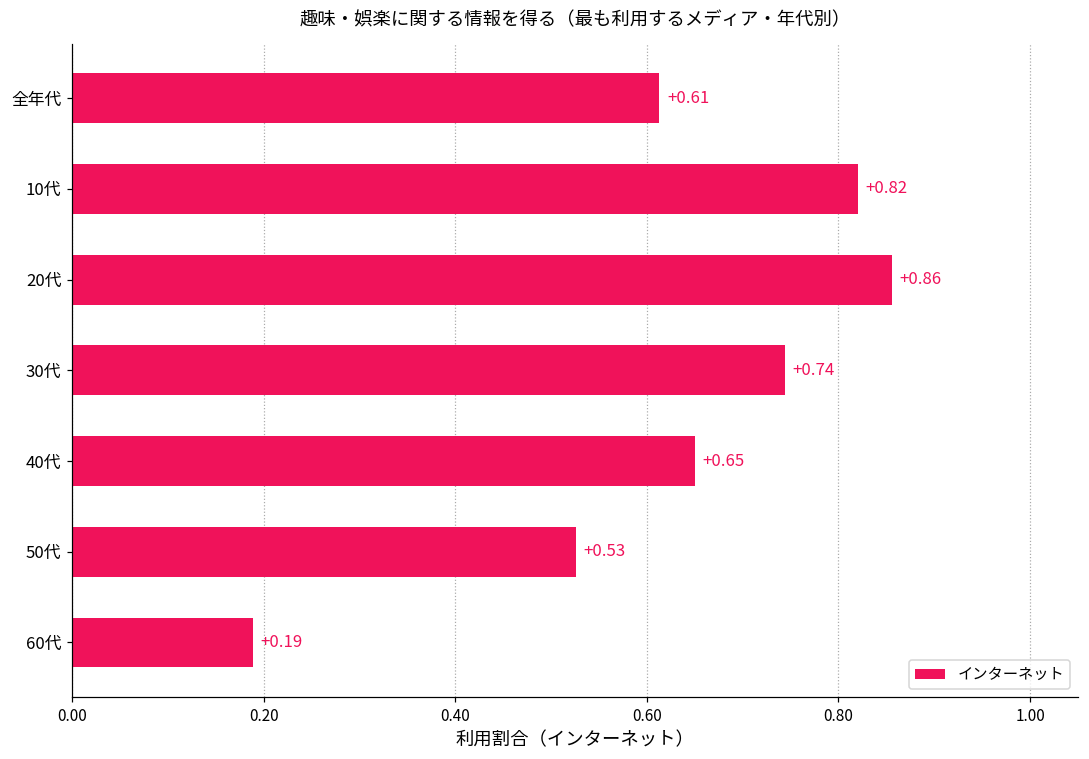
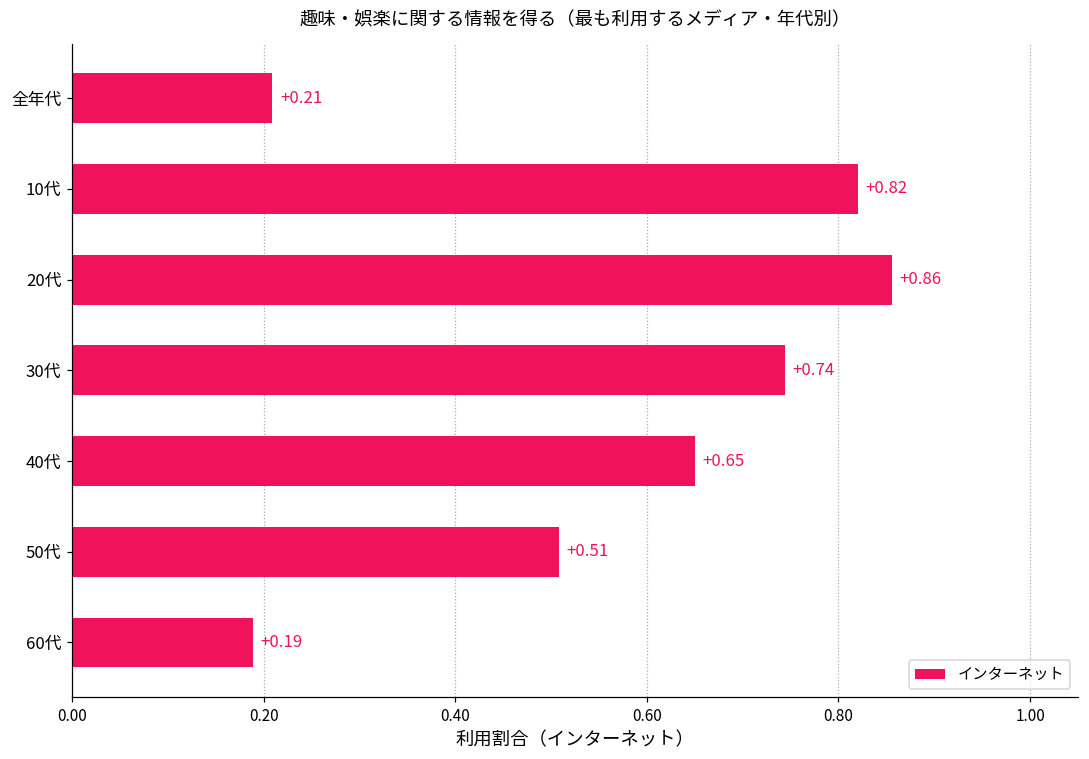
  {
-   "全年代": "+0.61",
+   "全年代": "+0.21",
    "10代": "+0.82",
    "20代": "+0.86",
    "30代": "+0.74",
    "40代": "+0.65",
-   "50代": "+0.53",
+   "50代": "+0.51",
    "60代": "+0.19"
  }
